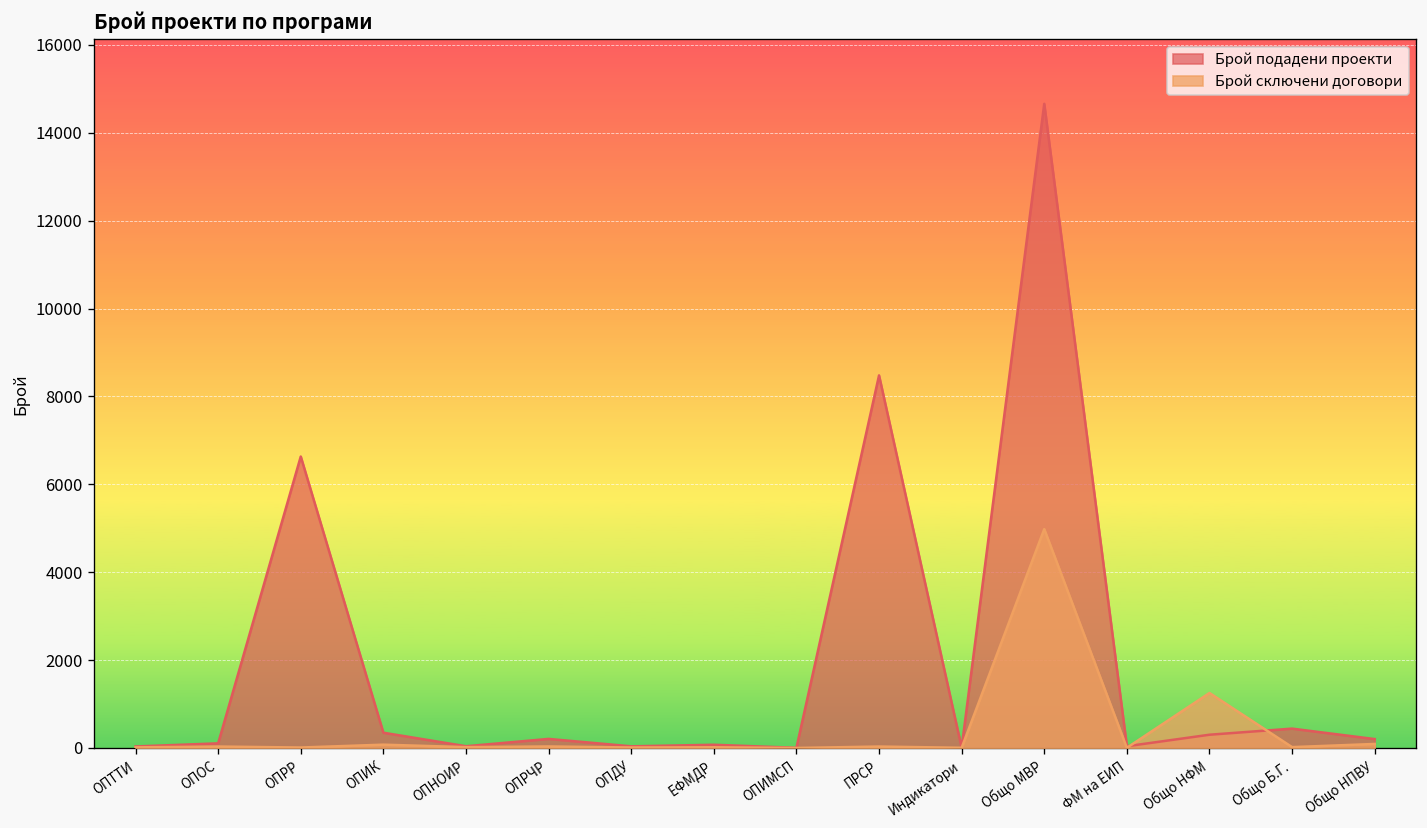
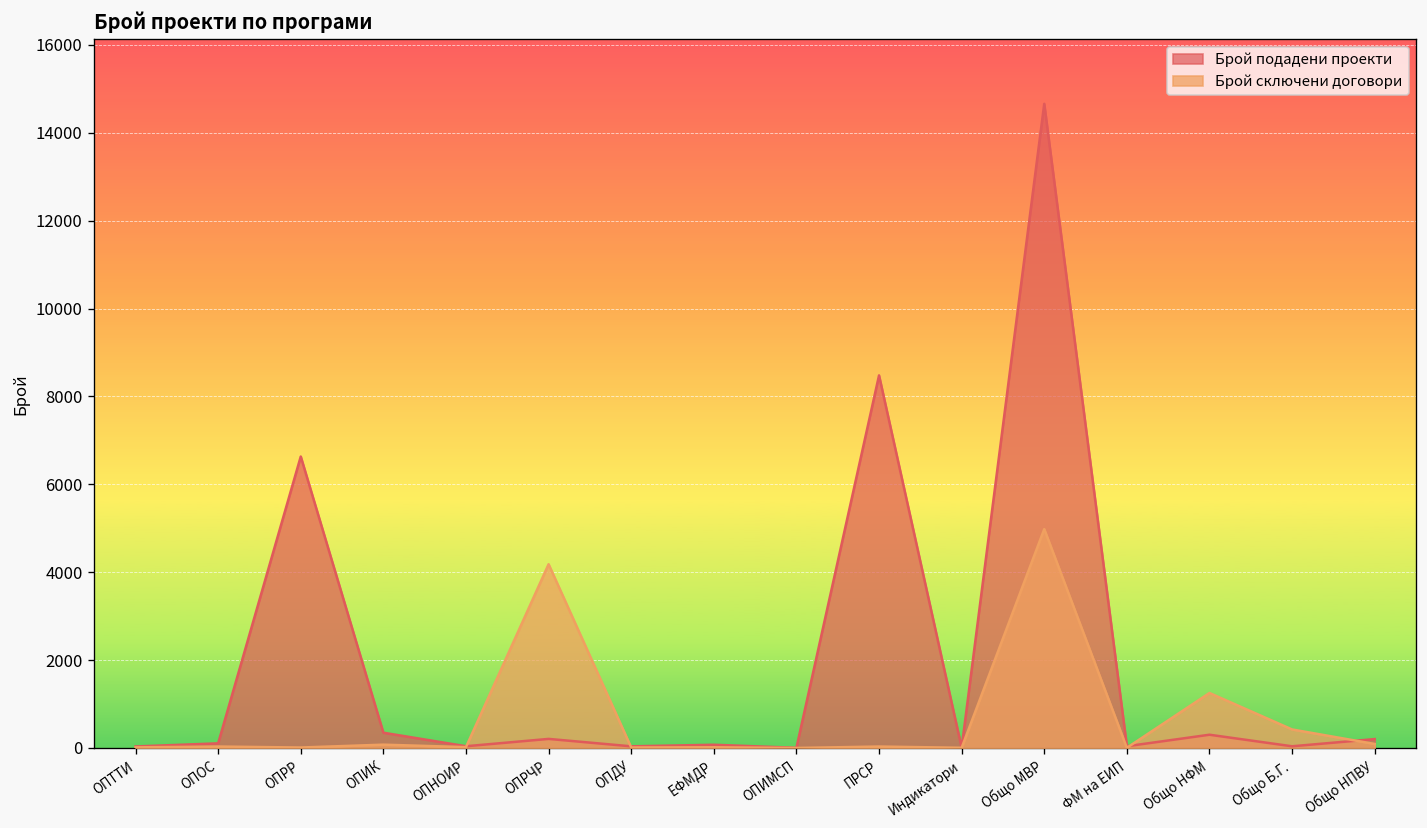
  {
    "Брой подадени проекти": {
      "ОПОС": 100,
      "ОПРР": 6600,
      "ОПИК": 300,
      "ОПРЧР": 200,
      "ПРСР": 8500,
      "Общо МВР": 14700,
      "Общо НФМ": 300,
-     "Общо Б.Г.": 400,
+     "Общо Б.Г.": 0,
      "Общо НПВУ": 200
    },
    "Брой сключени договори": {
      "ОПОС": 0,
      "ОПРР": 0,
      "ОПИК": 100,
-     "ОПРЧР": 0,
+     "ОПРЧР": 4200,
      "ПРСР": 0,
      "Общо МВР": 5000,
      "Общо НФМ": 1300,
-     "Общо Б.Г.": 0,
+     "Общо Б.Г.": 400,
      "Общо НПВУ": 100
    }
  }
